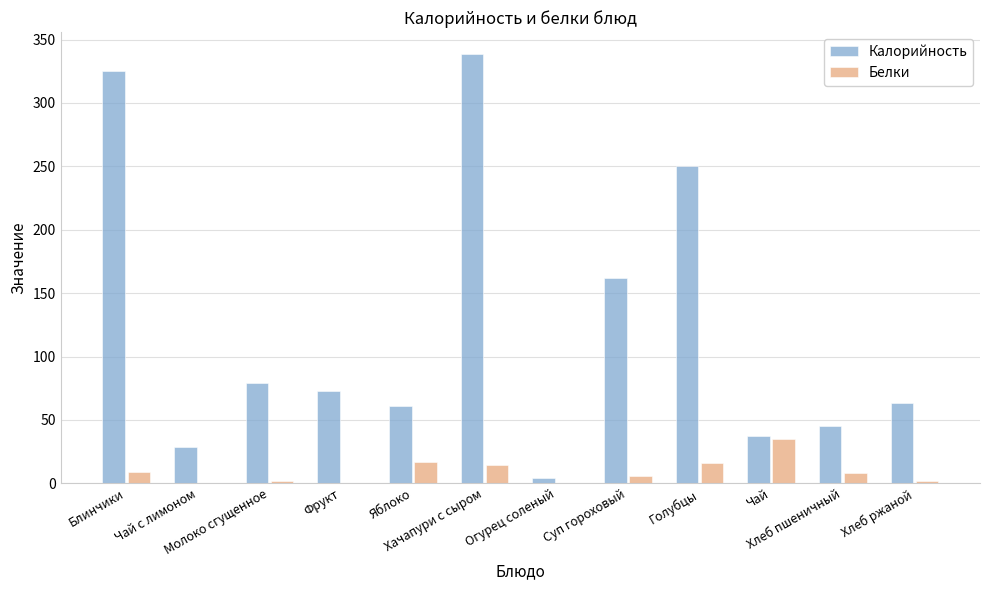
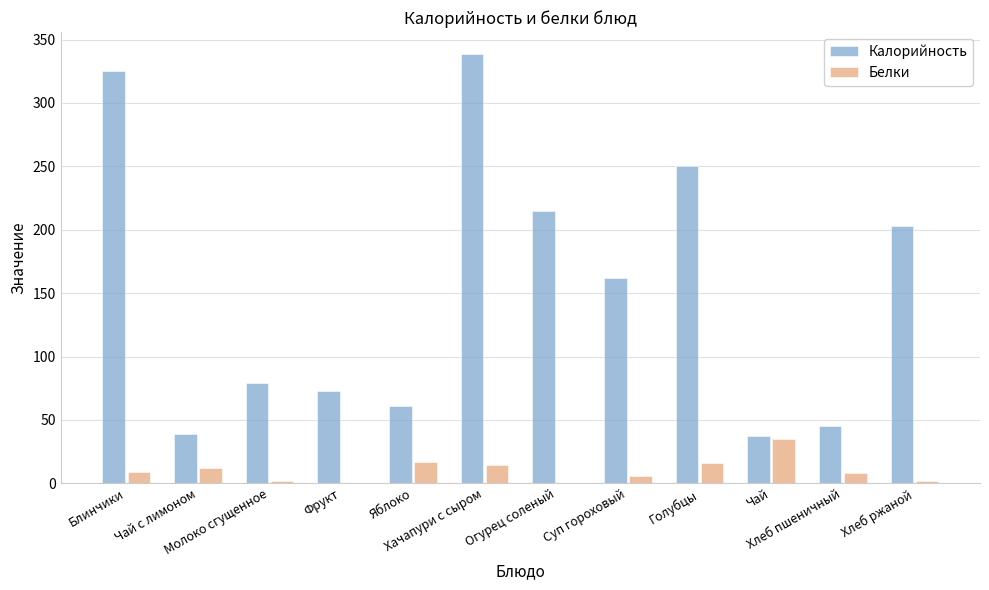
  {
    "Калорийность": {
      "Блинчики": 325,
-     "Чай с лимоном": 29,
+     "Чай с лимоном": 39,
      "Молоко сгущенное": 79,
      "Фрукт": 73,
      "Яблоко": 61,
      "Хачапури с сыром": 339,
-     "Огурец соленый": 4,
+     "Огурец соленый": 215,
      "Суп гороховый": 162,
      "Голубцы": 250,
      "Чай": 37,
      "Хлеб пшеничный": 45,
-     "Хлеб ржаной": 63
+     "Хлеб ржаной": 203
    },
    "Белки": {
      "Блинчики": 9,
-     "Чай с лимоном": 0,
+     "Чай с лимоном": 12,
      "Яблоко": 17,
      "Хачапури с сыром": 14,
      "Суп гороховый": 6,
      "Голубцы": 16,
      "Чай": 35,
      "Хлеб пшеничный": 8,
      "Хлеб ржаной": 2
    }
  }
